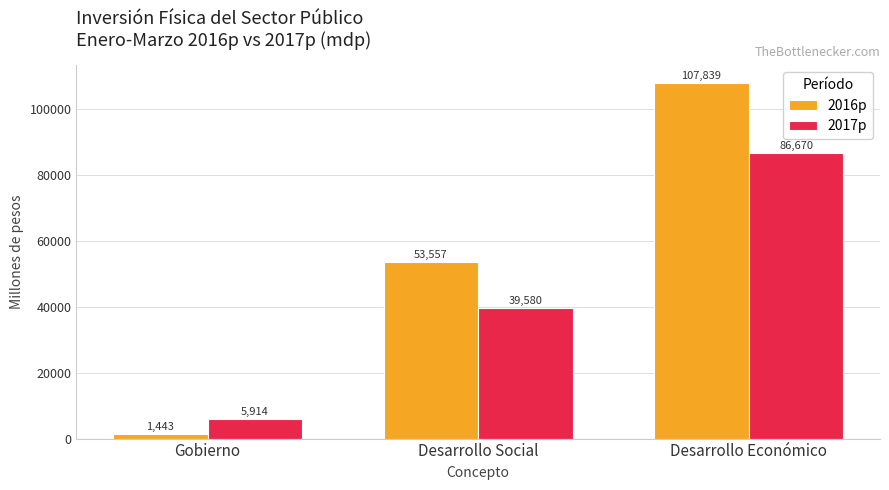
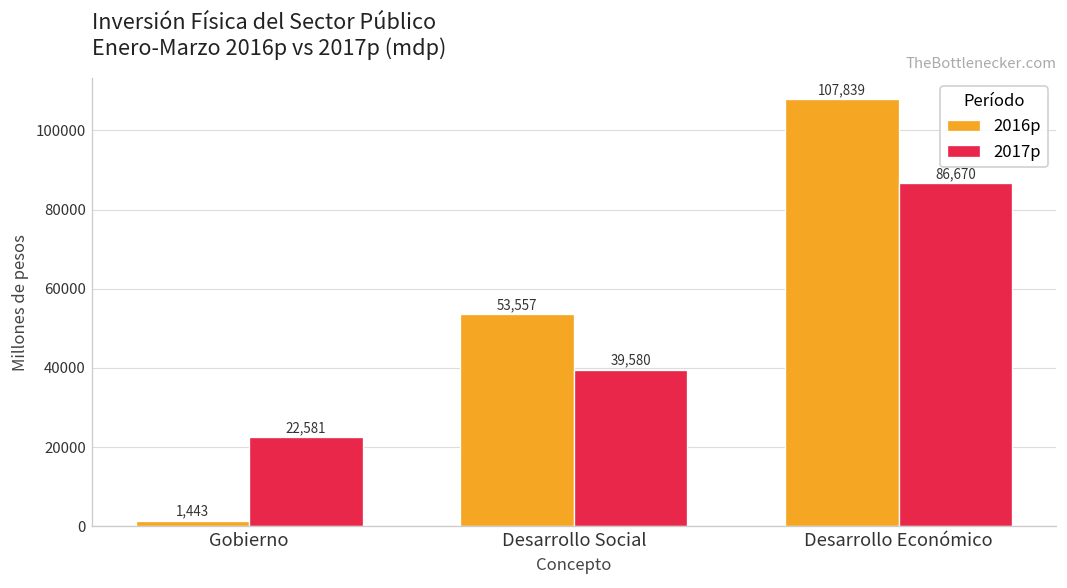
  {
    "2016p": {
      "Gobierno": "1,443",
      "Desarrollo Social": "53,557",
      "Desarrollo Económico": "107,839"
    },
    "2017p": {
-     "Gobierno": "5,914",
+     "Gobierno": "22,581",
      "Desarrollo Social": "39,580",
      "Desarrollo Económico": "86,670"
    }
  }
